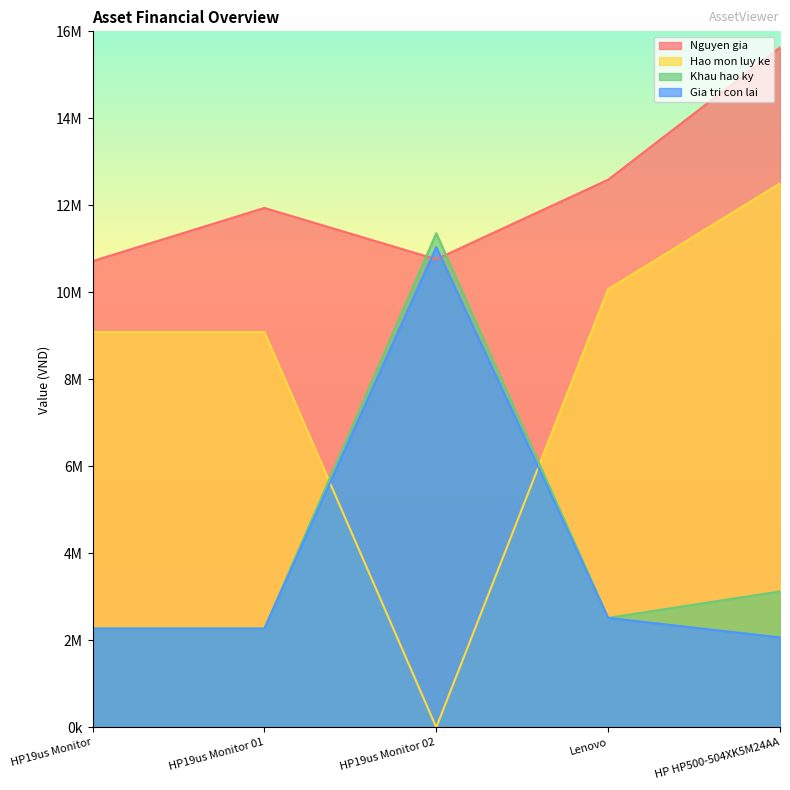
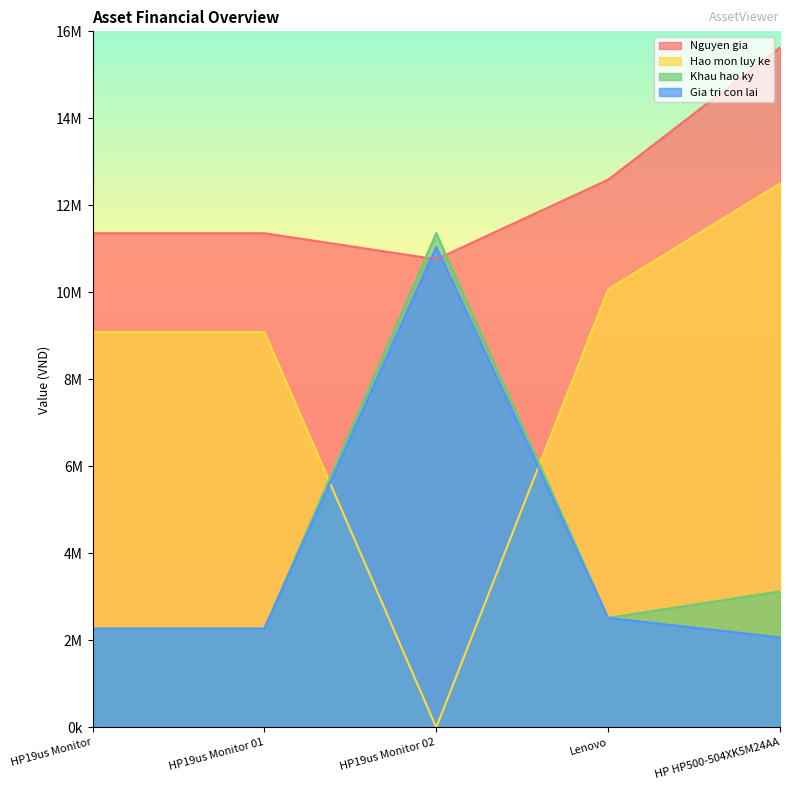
  {
    "Nguyen gia": {
-     "HP19us Monitor": 10700000,
-     "HP19us Monitor 01": 11900000,
+     "HP19us Monitor": 11400000,
+     "HP19us Monitor 01": 11400000,
      "HP19us Monitor 02": 10800000,
      "Lenovo": 12600000,
      "HP HP500-504XK5M24AA": 15600000
    },
    "Hao mon luy ke": {
      "HP19us Monitor": 9100000,
      "HP19us Monitor 01": 9100000,
      "HP19us Monitor 02": 0,
      "Lenovo": 10100000,
      "HP HP500-504XK5M24AA": 12500000
    },
    "Khau hao ky": {
      "HP19us Monitor 02": 11400000,
      "HP HP500-504XK5M24AA": 3100000
    },
    "Gia tri con lai": {
      "HP19us Monitor 02": 11000000,
      "HP HP500-504XK5M24AA": 2100000
    }
  }
